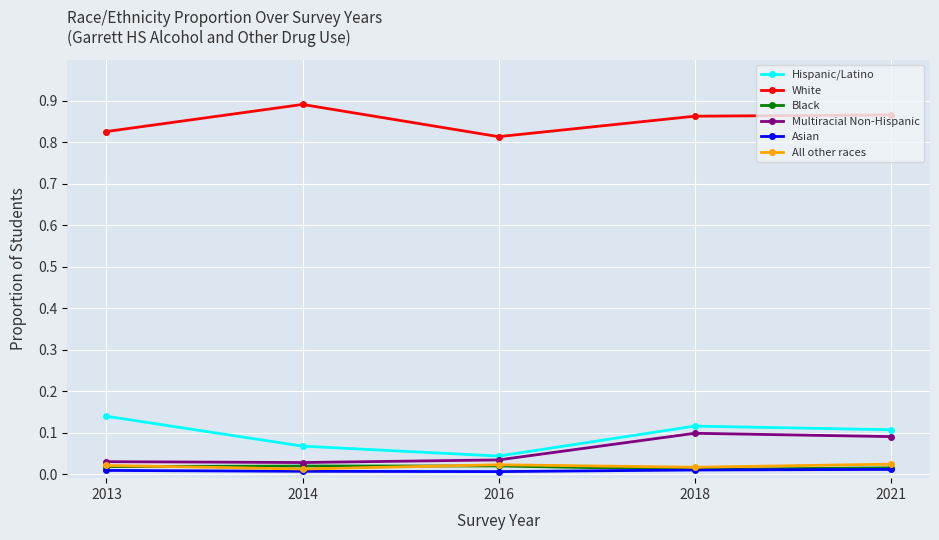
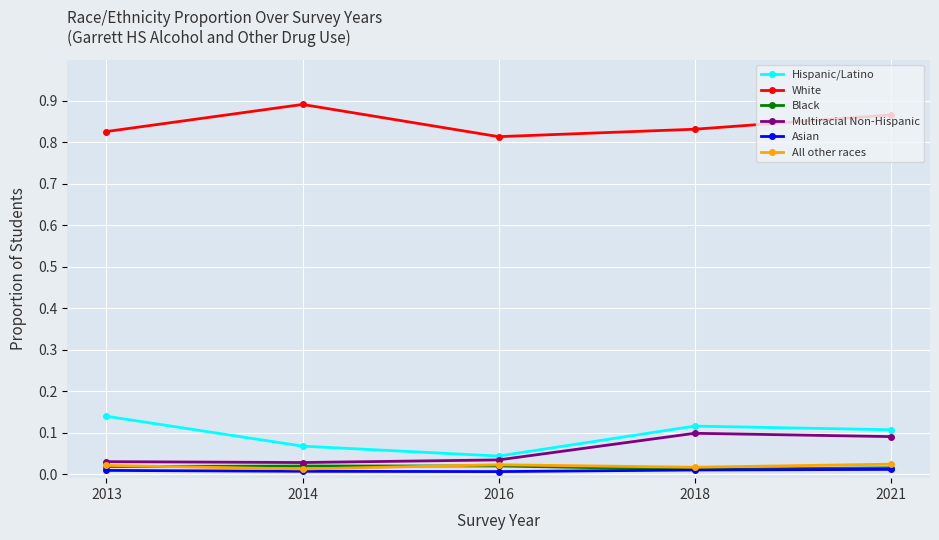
  {
    "Hispanic/Latino": {
      "2013": 0.14,
      "2014": 0.07,
      "2016": 0.04,
      "2018": 0.12,
      "2021": 0.11
    },
    "White": {
      "2013": 0.83,
      "2014": 0.89,
      "2016": 0.81,
-     "2018": 0.86
+     "2018": 0.83
    },
    "Black": {
      "2014": 0.02
    },
    "Multiracial Non-Hispanic": {
      "2013": 0.03,
      "2014": 0.03,
      "2016": 0.03,
      "2018": 0.10,
      "2021": 0.09
    },
    "Asian": {
      "2013": 0.01,
      "2016": 0.01
    },
    "All other races": {
      "2021": 0.02
    }
  }
